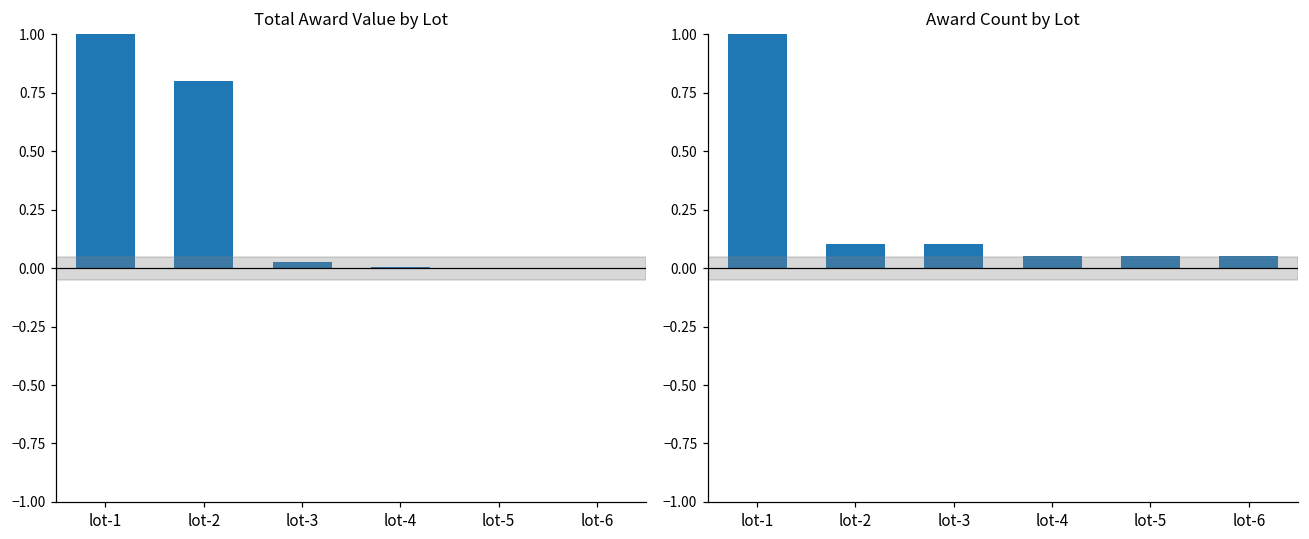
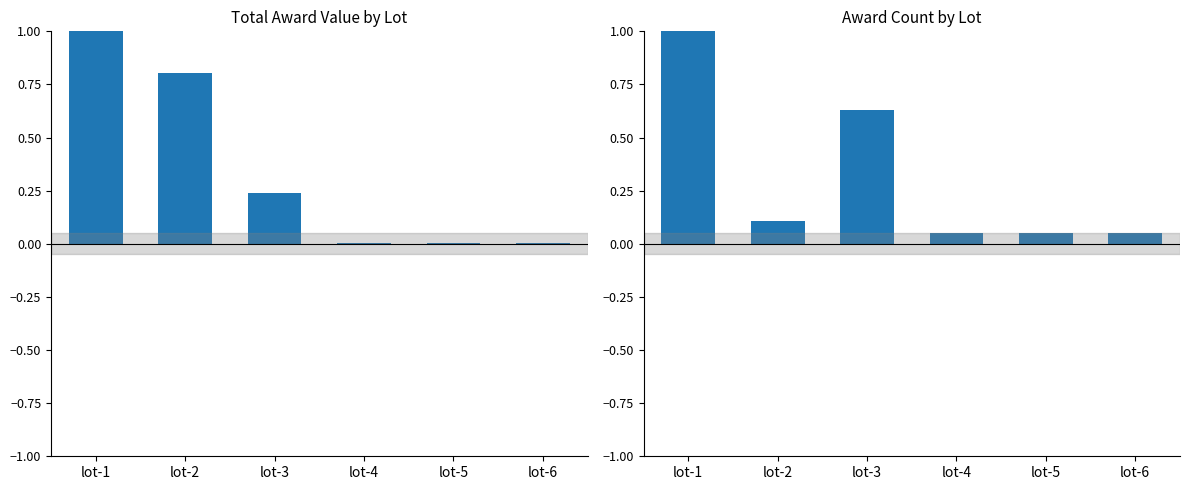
  {
    "Total Award Value by Lot": {
      "lot-1": 1.00,
      "lot-2": 0.80,
-     "lot-3": 0.02
+     "lot-3": 0.24
    },
    "Award Count by Lot": {
      "lot-1": 1.00,
      "lot-2": 0.11,
-     "lot-3": 0.11,
+     "lot-3": 0.63,
      "lot-4": 0.05,
      "lot-5": 0.05,
      "lot-6": 0.05
    }
  }
